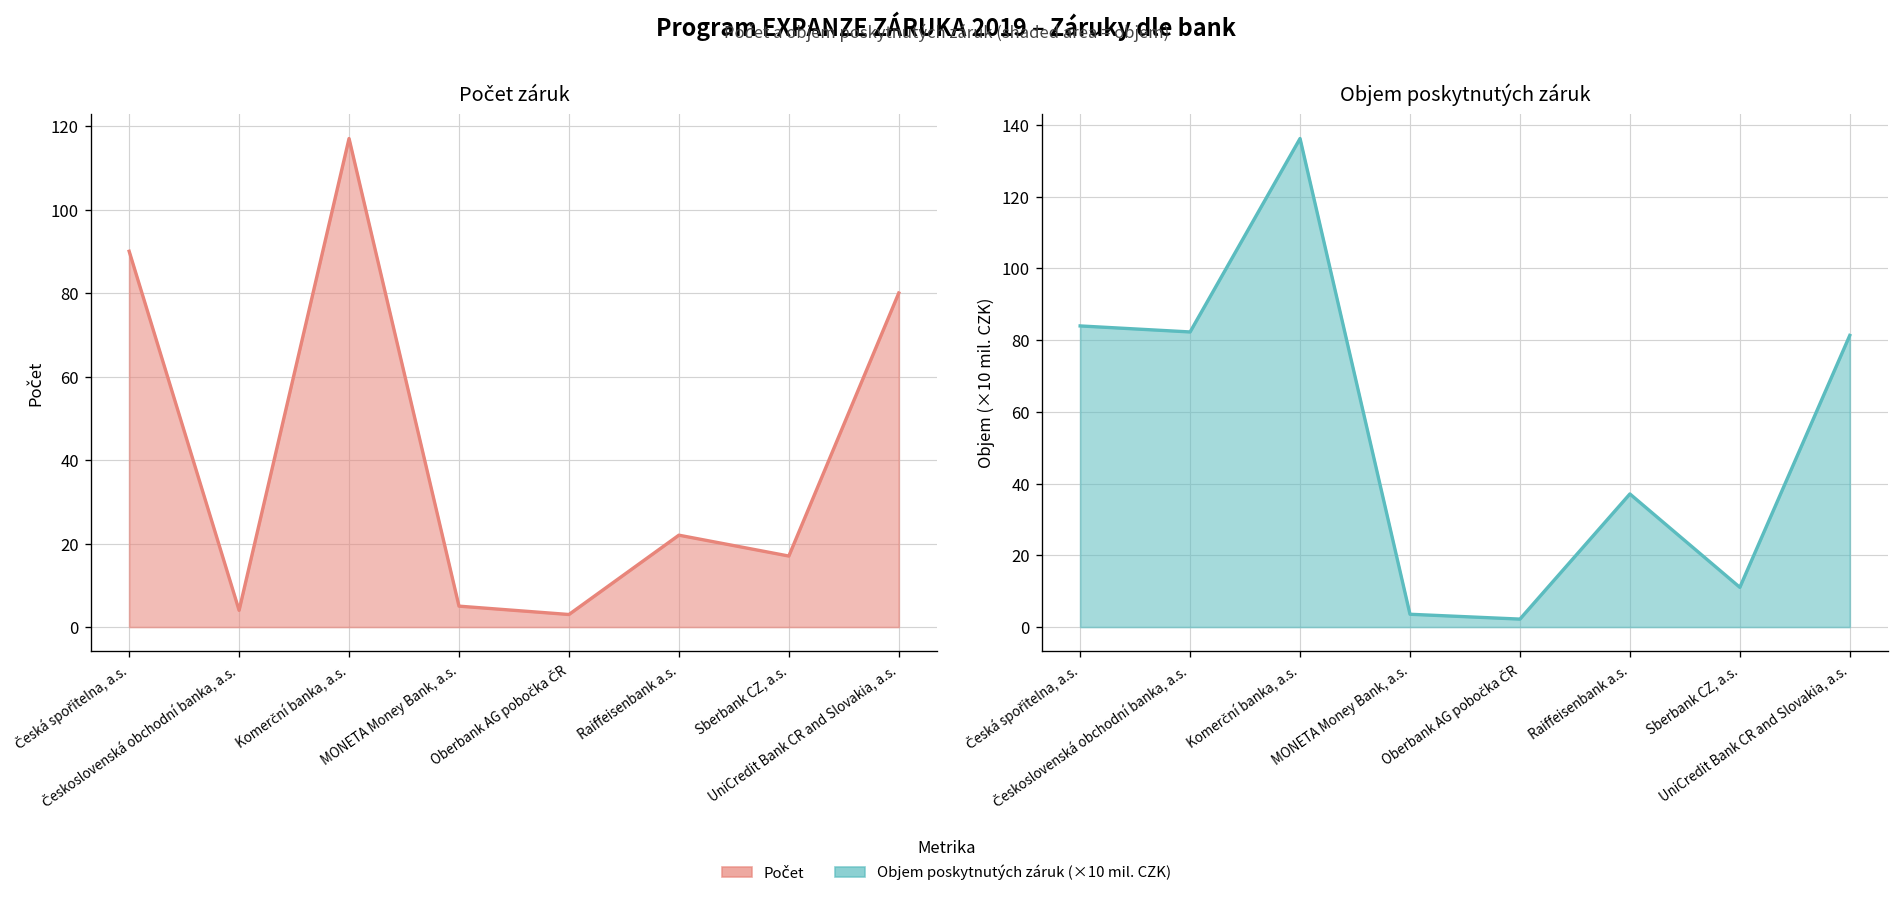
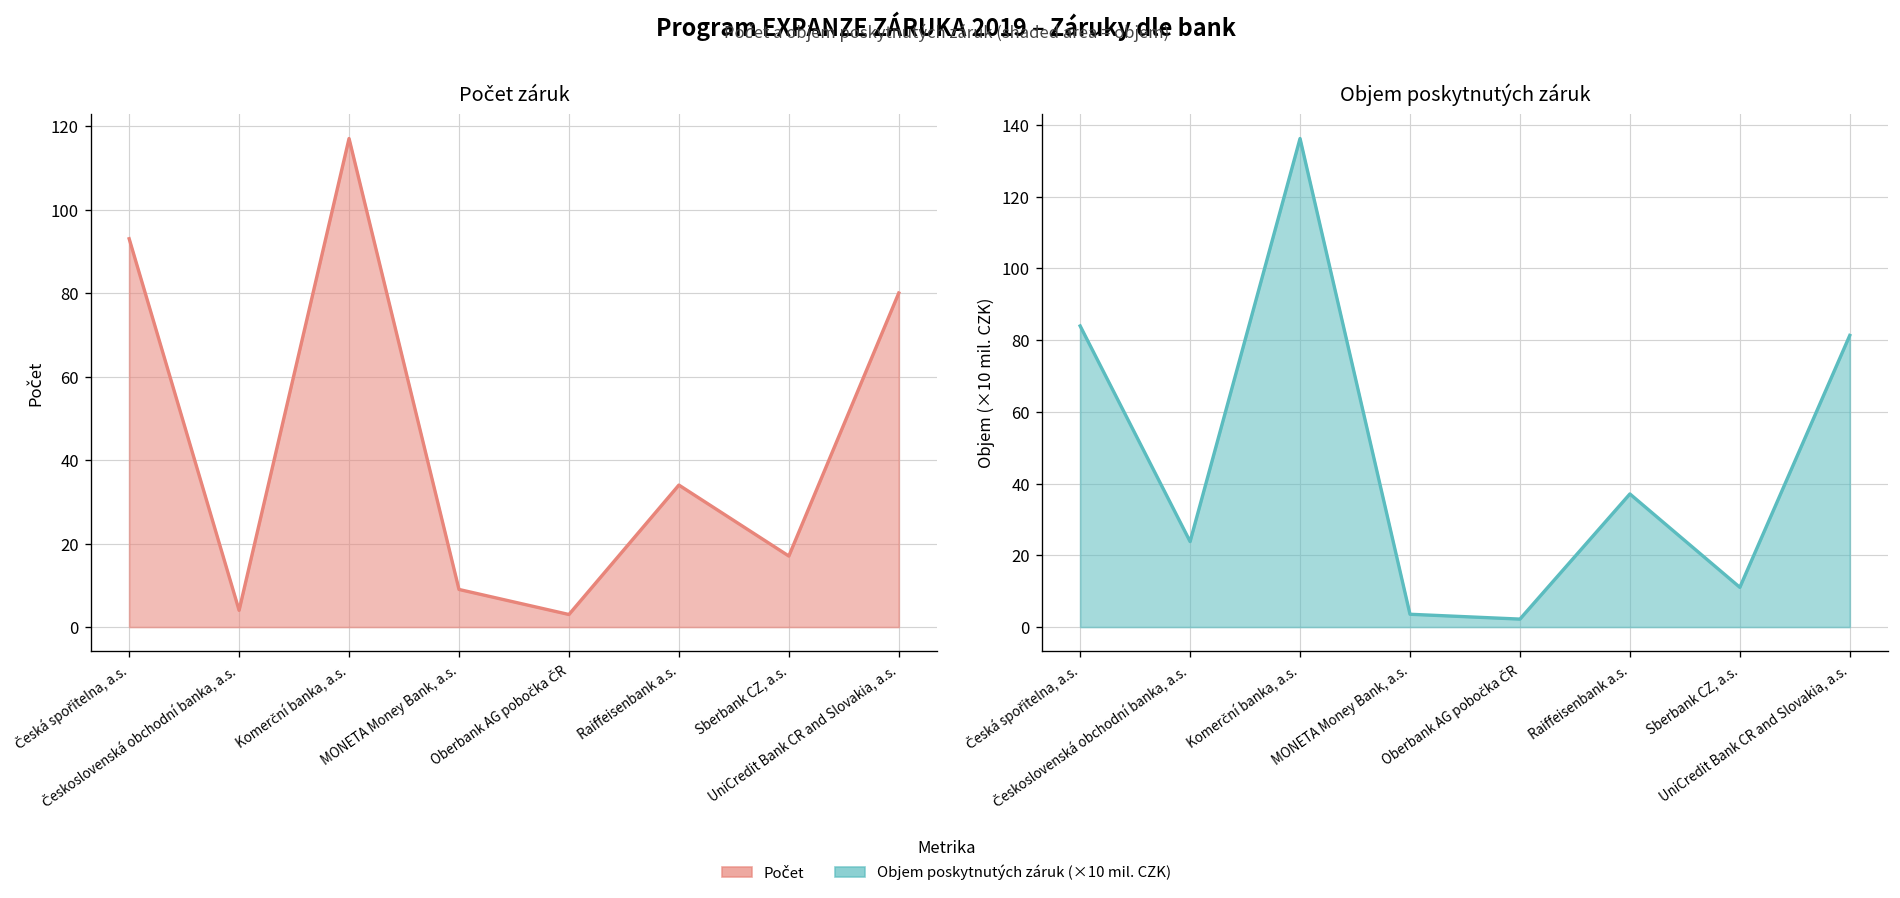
  {
    "Počet záruk": {
-     "Česká spořitelna, a.s.": 90,
+     "Česká spořitelna, a.s.": 93,
      "Československá obchodní banka, a.s.": 4,
      "Komerční banka, a.s.": 117,
-     "MONETA Money Bank, a.s.": 5,
+     "MONETA Money Bank, a.s.": 9,
      "Oberbank AG pobočka ČR": 3,
-     "Raiffeisenbank a.s.": 22,
+     "Raiffeisenbank a.s.": 34,
      "Sberbank CZ, a.s.": 17,
      "UniCredit Bank CR and Slovakia, a.s.": 80
    },
    "Objem poskytnutých záruk": {
      "Česká spořitelna, a.s.": 84,
-     "Československá obchodní banka, a.s.": 82,
+     "Československá obchodní banka, a.s.": 24,
      "Komerční banka, a.s.": 136,
      "MONETA Money Bank, a.s.": 4,
      "Oberbank AG pobočka ČR": 2,
      "Raiffeisenbank a.s.": 37,
      "Sberbank CZ, a.s.": 11,
      "UniCredit Bank CR and Slovakia, a.s.": 81
    }
  }
